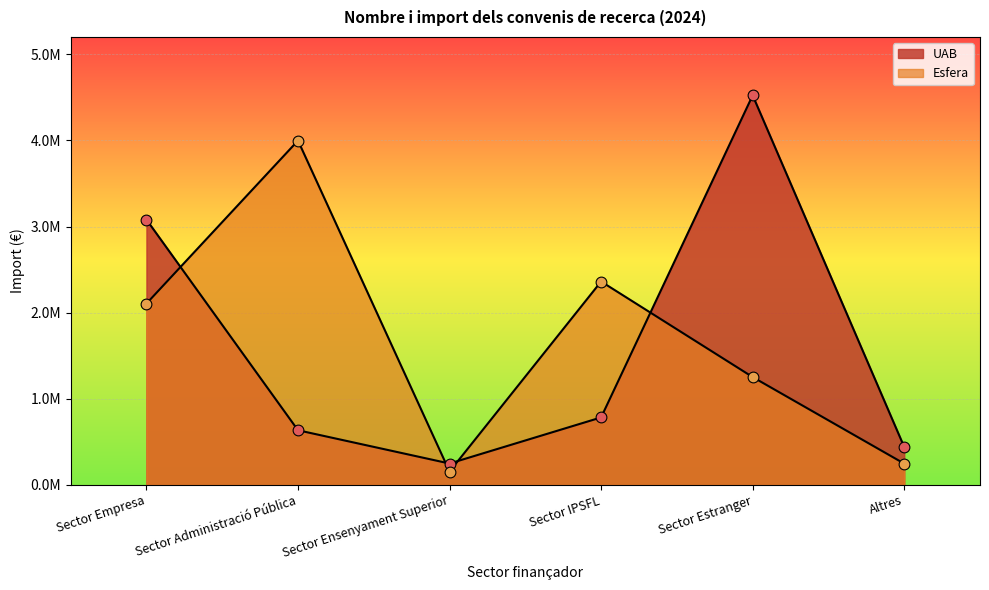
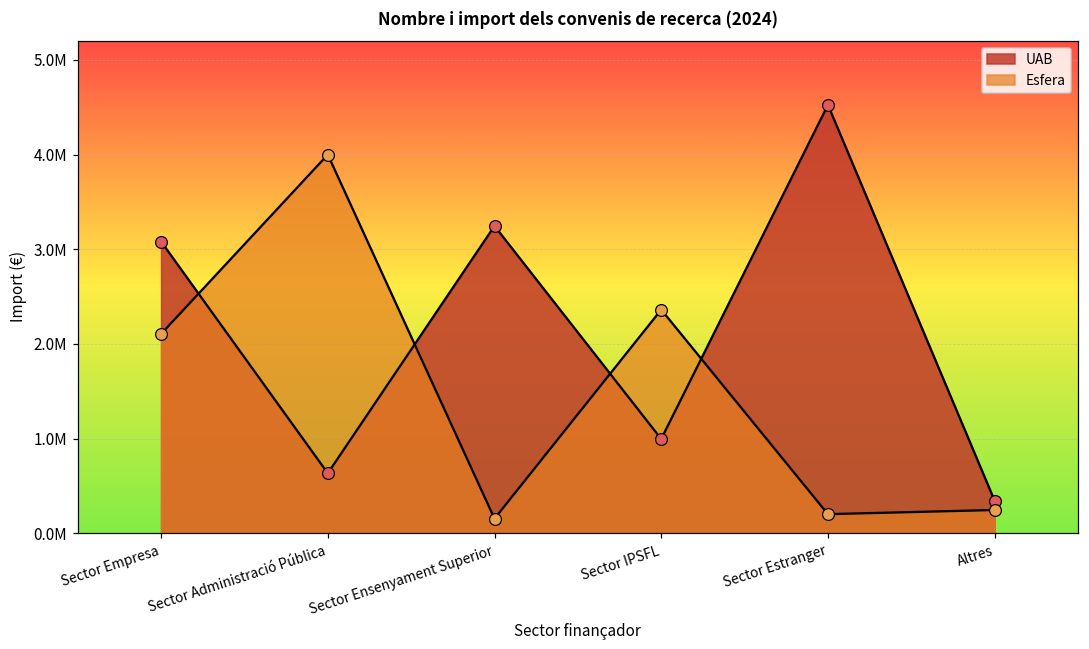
  {
    "UAB": {
      "Sector Empresa": 3100000,
      "Sector Administració Pública": 600000,
-     "Sector Ensenyament Superior": 200000,
-     "Sector IPSFL": 800000,
+     "Sector Ensenyament Superior": 3200000,
+     "Sector IPSFL": 1000000,
      "Sector Estranger": 4500000,
-     "Altres": 400000
+     "Altres": 300000
    },
    "Esfera": {
      "Sector Empresa": 2100000,
      "Sector Administració Pública": 4000000,
      "Sector Ensenyament Superior": 200000,
      "Sector IPSFL": 2400000,
-     "Sector Estranger": 1300000,
+     "Sector Estranger": 200000,
      "Altres": 200000
    }
  }
